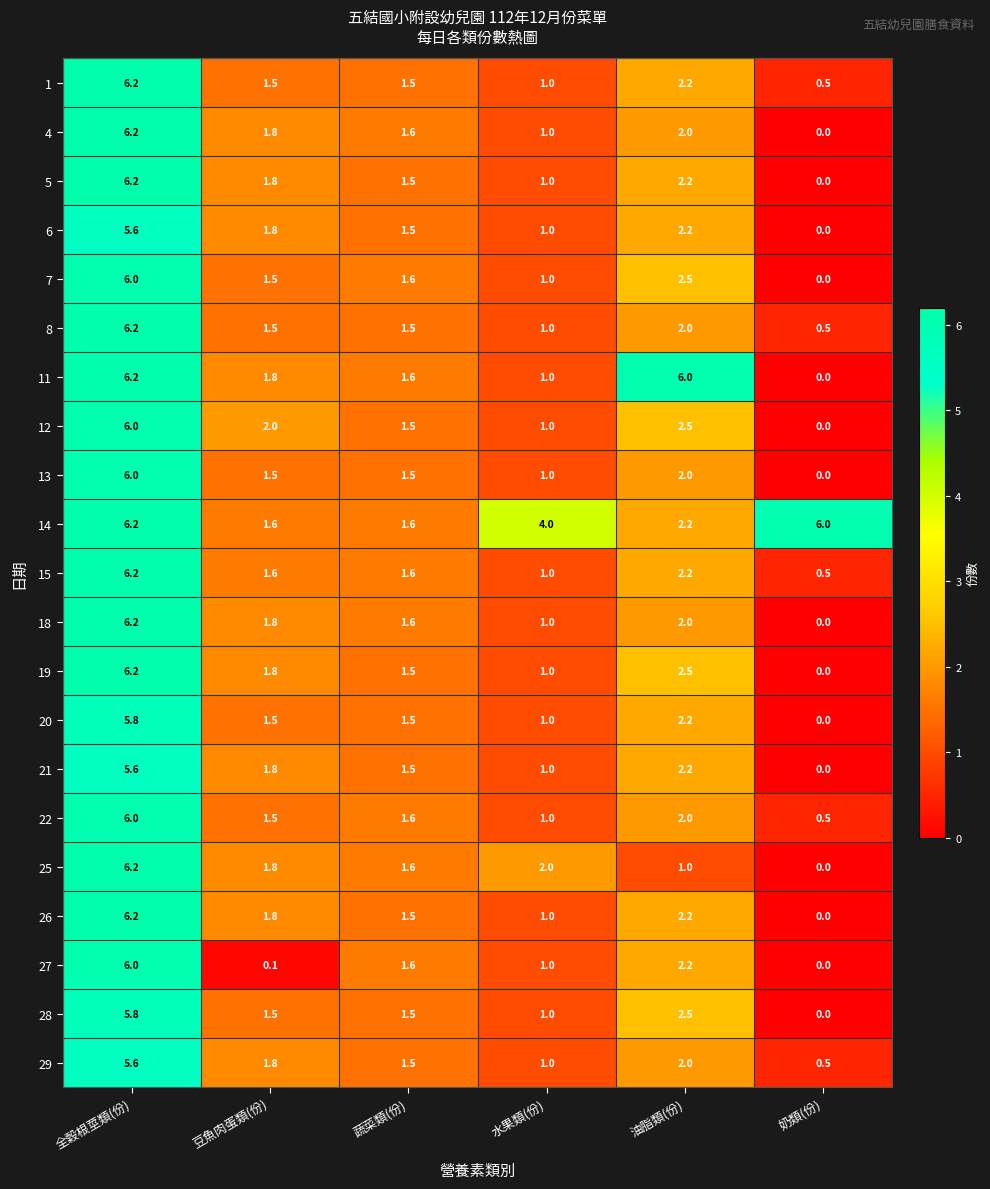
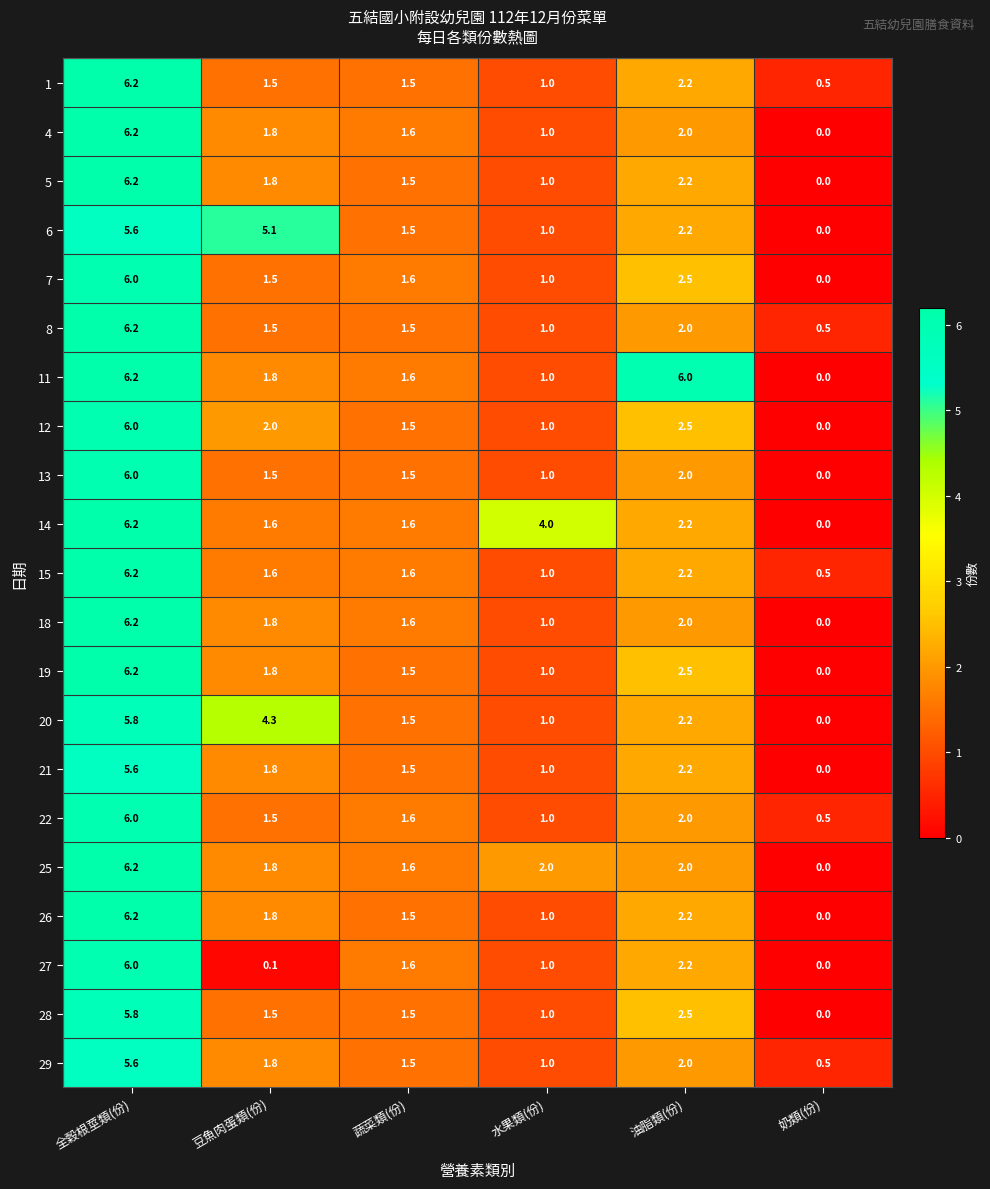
  {
    "1": {
      "全穀根莖類(份)": 6.2,
      "豆魚肉蛋類(份)": 1.5,
      "蔬菜類(份)": 1.5,
      "水果類(份)": 1.0,
      "油脂類(份)": 2.2,
      "奶類(份)": 0.5
    },
    "4": {
      "全穀根莖類(份)": 6.2,
      "豆魚肉蛋類(份)": 1.8,
      "蔬菜類(份)": 1.6,
      "水果類(份)": 1.0,
      "油脂類(份)": 2.0,
      "奶類(份)": 0.0
    },
    "5": {
      "全穀根莖類(份)": 6.2,
      "豆魚肉蛋類(份)": 1.8,
      "蔬菜類(份)": 1.5,
      "水果類(份)": 1.0,
      "油脂類(份)": 2.2,
      "奶類(份)": 0.0
    },
    "6": {
      "全穀根莖類(份)": 5.6,
-     "豆魚肉蛋類(份)": 1.8,
+     "豆魚肉蛋類(份)": 5.1,
      "蔬菜類(份)": 1.5,
      "水果類(份)": 1.0,
      "油脂類(份)": 2.2,
      "奶類(份)": 0.0
    },
    "7": {
      "全穀根莖類(份)": 6.0,
      "豆魚肉蛋類(份)": 1.5,
      "蔬菜類(份)": 1.6,
      "水果類(份)": 1.0,
      "油脂類(份)": 2.5,
      "奶類(份)": 0.0
    },
    "8": {
      "全穀根莖類(份)": 6.2,
      "豆魚肉蛋類(份)": 1.5,
      "蔬菜類(份)": 1.5,
      "水果類(份)": 1.0,
      "油脂類(份)": 2.0,
      "奶類(份)": 0.5
    },
    "11": {
      "全穀根莖類(份)": 6.2,
      "豆魚肉蛋類(份)": 1.8,
      "蔬菜類(份)": 1.6,
      "水果類(份)": 1.0,
      "油脂類(份)": 6.0,
      "奶類(份)": 0.0
    },
    "12": {
      "全穀根莖類(份)": 6.0,
      "豆魚肉蛋類(份)": 2.0,
      "蔬菜類(份)": 1.5,
      "水果類(份)": 1.0,
      "油脂類(份)": 2.5,
      "奶類(份)": 0.0
    },
    "13": {
      "全穀根莖類(份)": 6.0,
      "豆魚肉蛋類(份)": 1.5,
      "蔬菜類(份)": 1.5,
      "水果類(份)": 1.0,
      "油脂類(份)": 2.0,
      "奶類(份)": 0.0
    },
    "14": {
      "全穀根莖類(份)": 6.2,
      "豆魚肉蛋類(份)": 1.6,
      "蔬菜類(份)": 1.6,
      "水果類(份)": 4.0,
      "油脂類(份)": 2.2,
-     "奶類(份)": 6.0
+     "奶類(份)": 0.0
    },
    "15": {
      "全穀根莖類(份)": 6.2,
      "豆魚肉蛋類(份)": 1.6,
      "蔬菜類(份)": 1.6,
      "水果類(份)": 1.0,
      "油脂類(份)": 2.2,
      "奶類(份)": 0.5
    },
    "18": {
      "全穀根莖類(份)": 6.2,
      "豆魚肉蛋類(份)": 1.8,
      "蔬菜類(份)": 1.6,
      "水果類(份)": 1.0,
      "油脂類(份)": 2.0,
      "奶類(份)": 0.0
    },
    "19": {
      "全穀根莖類(份)": 6.2,
      "豆魚肉蛋類(份)": 1.8,
      "蔬菜類(份)": 1.5,
      "水果類(份)": 1.0,
      "油脂類(份)": 2.5,
      "奶類(份)": 0.0
    },
    "20": {
      "全穀根莖類(份)": 5.8,
-     "豆魚肉蛋類(份)": 1.5,
+     "豆魚肉蛋類(份)": 4.3,
      "蔬菜類(份)": 1.5,
      "水果類(份)": 1.0,
      "油脂類(份)": 2.2,
      "奶類(份)": 0.0
    },
    "21": {
      "全穀根莖類(份)": 5.6,
      "豆魚肉蛋類(份)": 1.8,
      "蔬菜類(份)": 1.5,
      "水果類(份)": 1.0,
      "油脂類(份)": 2.2,
      "奶類(份)": 0.0
    },
    "22": {
      "全穀根莖類(份)": 6.0,
      "豆魚肉蛋類(份)": 1.5,
      "蔬菜類(份)": 1.6,
      "水果類(份)": 1.0,
      "油脂類(份)": 2.0,
      "奶類(份)": 0.5
    },
    "25": {
      "全穀根莖類(份)": 6.2,
      "豆魚肉蛋類(份)": 1.8,
      "蔬菜類(份)": 1.6,
      "水果類(份)": 2.0,
-     "油脂類(份)": 1.0,
+     "油脂類(份)": 2.0,
      "奶類(份)": 0.0
    },
    "26": {
      "全穀根莖類(份)": 6.2,
      "豆魚肉蛋類(份)": 1.8,
      "蔬菜類(份)": 1.5,
      "水果類(份)": 1.0,
      "油脂類(份)": 2.2,
      "奶類(份)": 0.0
    },
    "27": {
      "全穀根莖類(份)": 6.0,
      "豆魚肉蛋類(份)": 0.1,
      "蔬菜類(份)": 1.6,
      "水果類(份)": 1.0,
      "油脂類(份)": 2.2,
      "奶類(份)": 0.0
    },
    "28": {
      "全穀根莖類(份)": 5.8,
      "豆魚肉蛋類(份)": 1.5,
      "蔬菜類(份)": 1.5,
      "水果類(份)": 1.0,
      "油脂類(份)": 2.5,
      "奶類(份)": 0.0
    },
    "29": {
      "全穀根莖類(份)": 5.6,
      "豆魚肉蛋類(份)": 1.8,
      "蔬菜類(份)": 1.5,
      "水果類(份)": 1.0,
      "油脂類(份)": 2.0,
      "奶類(份)": 0.5
    }
  }
